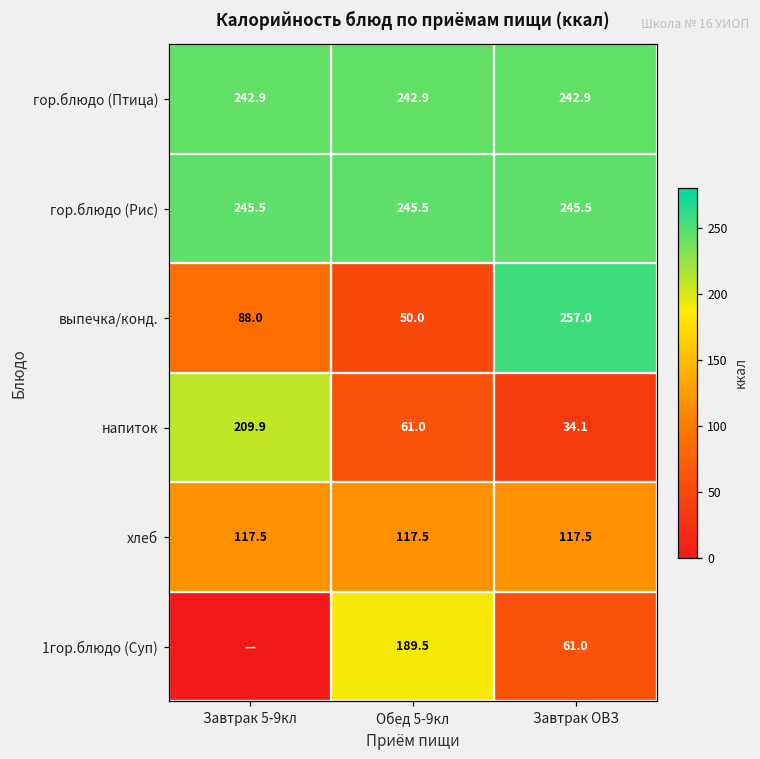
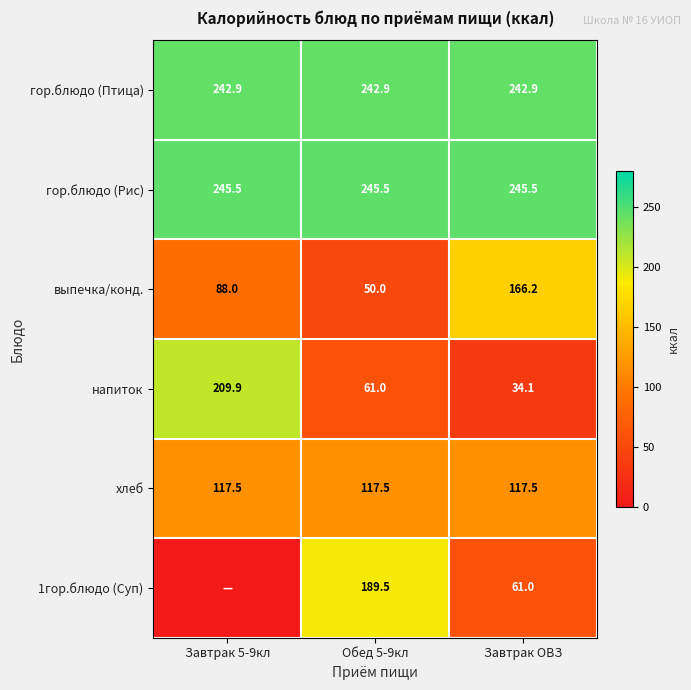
  {
    "гор.блюдо (Птица)": {
      "Завтрак 5-9кл": 242.9,
      "Обед 5-9кл": 242.9,
      "Завтрак ОВЗ": 242.9
    },
    "гор.блюдо (Рис)": {
      "Завтрак 5-9кл": 245.5,
      "Обед 5-9кл": 245.5,
      "Завтрак ОВЗ": 245.5
    },
    "выпечка/конд.": {
      "Завтрак 5-9кл": 88.0,
      "Обед 5-9кл": 50.0,
-     "Завтрак ОВЗ": 257.0
+     "Завтрак ОВЗ": 166.2
    },
    "напиток": {
      "Завтрак 5-9кл": 209.9,
      "Обед 5-9кл": 61.0,
      "Завтрак ОВЗ": 34.1
    },
    "хлеб": {
      "Завтрак 5-9кл": 117.5,
      "Обед 5-9кл": 117.5,
      "Завтрак ОВЗ": 117.5
    },
    "1гор.блюдо (Суп)": {
      "Обед 5-9кл": 189.5,
      "Завтрак ОВЗ": 61.0
    }
  }
